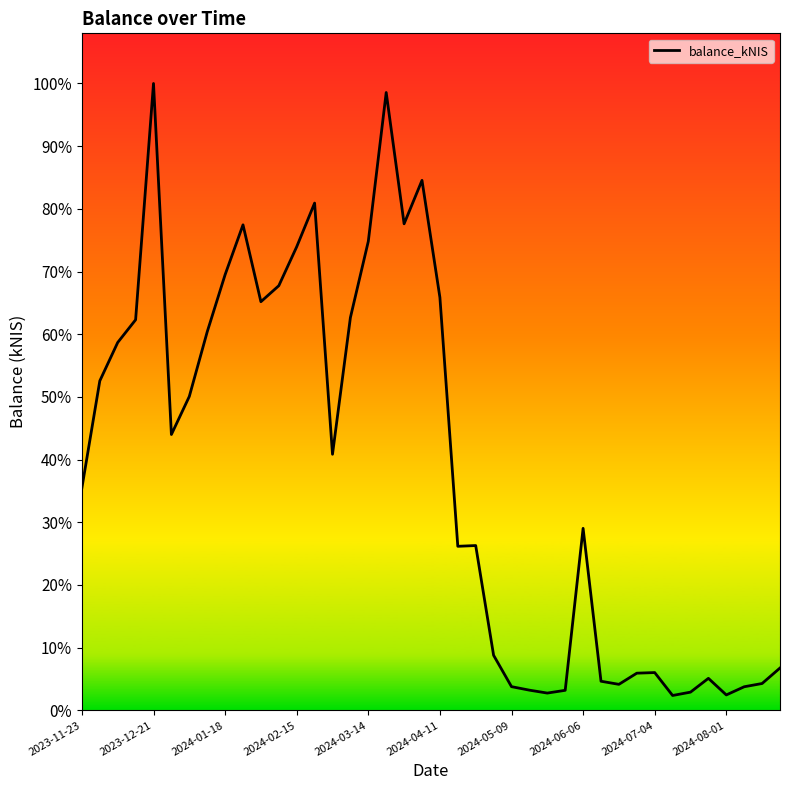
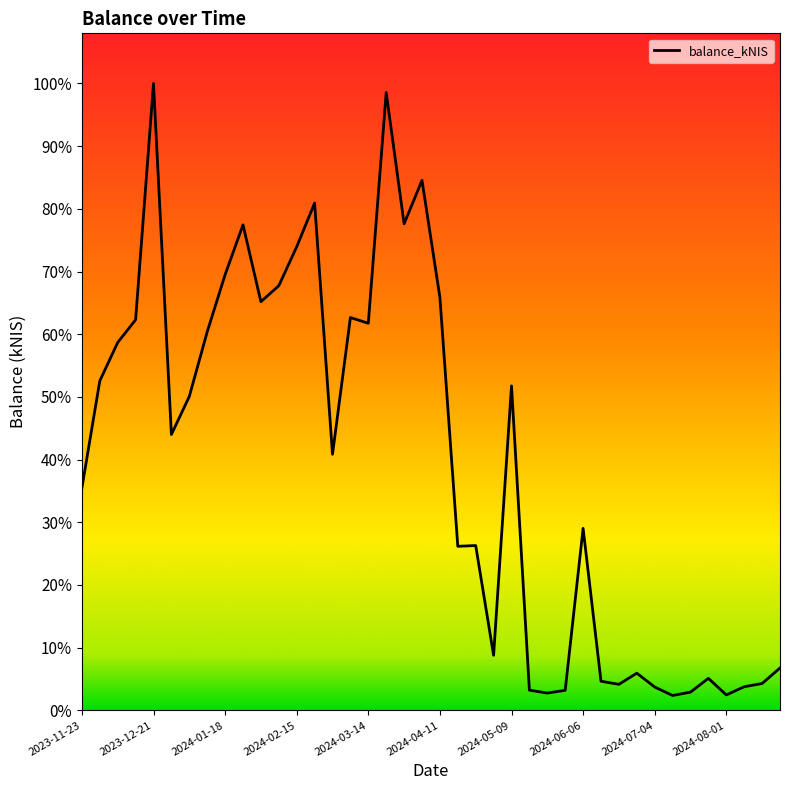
  {
    "2023-11-23": "35%",
    "2023-12-21": "100%",
    "2024-01-18": "69%",
    "2024-02-15": "74%",
-   "2024-03-14": "75%",
+   "2024-03-14": "62%",
    "2024-04-11": "66%",
-   "2024-05-09": "4%",
+   "2024-05-09": "52%",
    "2024-06-06": "29%",
-   "2024-07-04": "6%",
+   "2024-07-04": "4%",
    "2024-08-01": "2%"
  }
